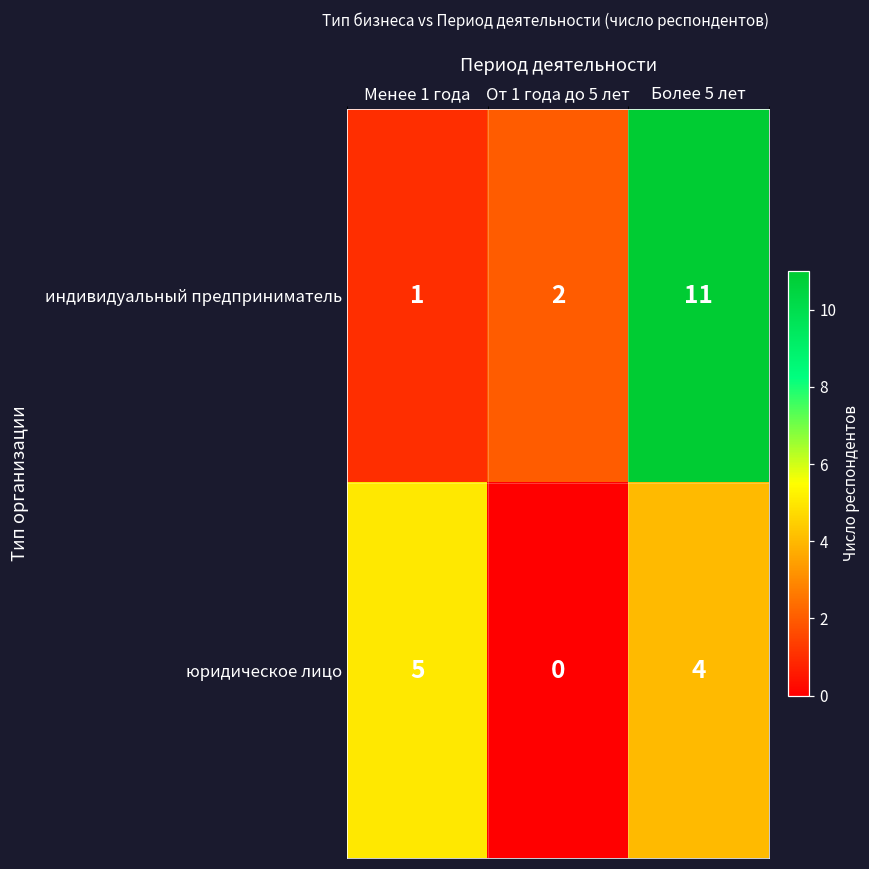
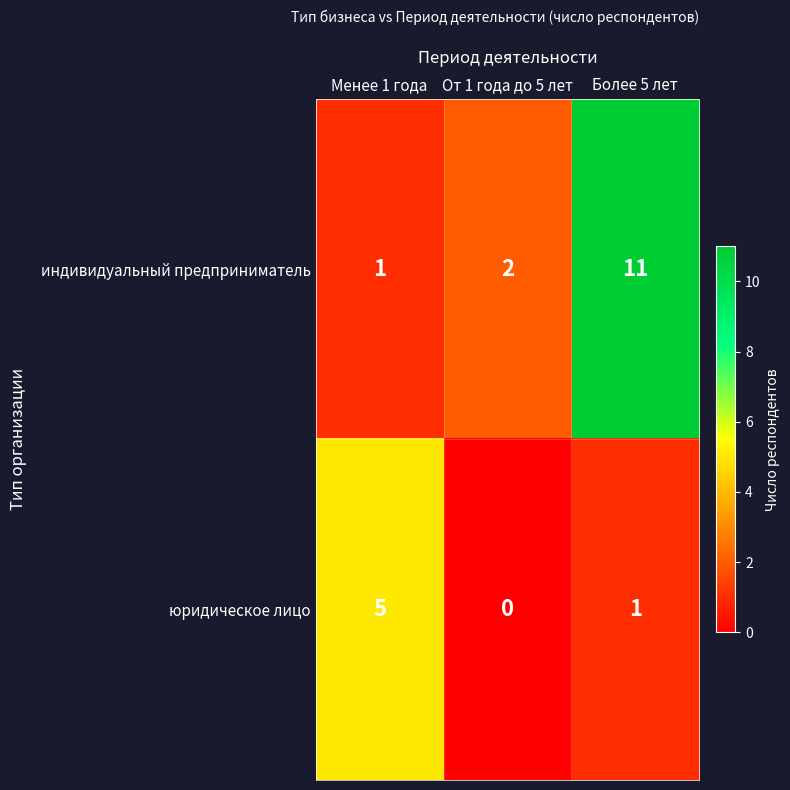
  {
    "индивидуальный предприниматель": {
      "Менее 1 года": 1,
      "От 1 года до 5 лет": 2,
      "Более 5 лет": 11
    },
    "юридическое лицо": {
      "Менее 1 года": 5,
      "От 1 года до 5 лет": 0,
-     "Более 5 лет": 4
+     "Более 5 лет": 1
    }
  }
